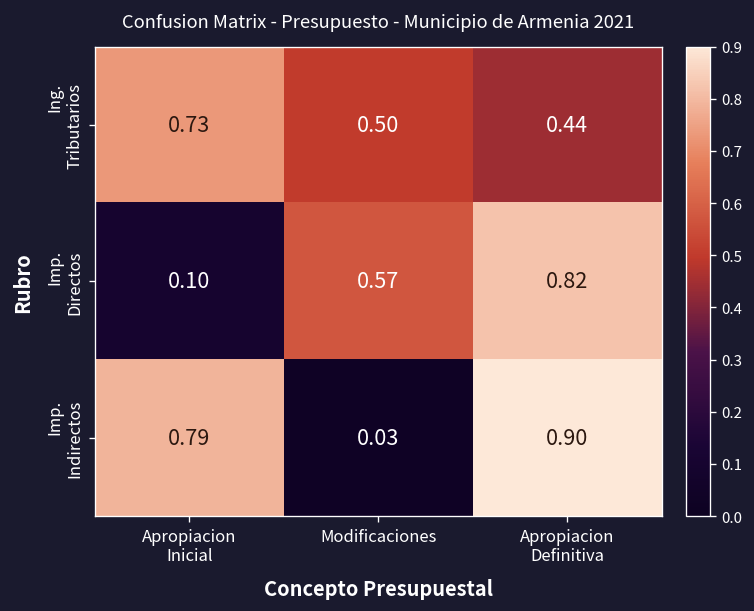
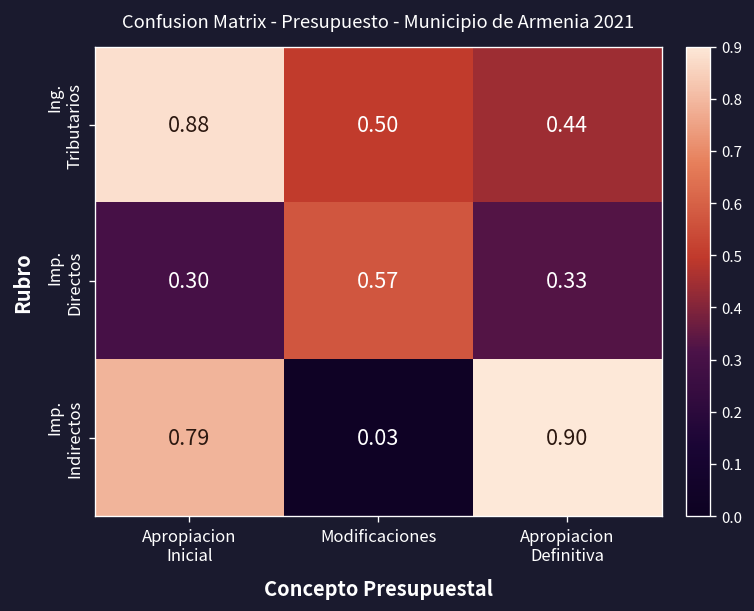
  {
    "Ing. Tributarios": {
-     "Apropiacion Inicial": 0.73,
+     "Apropiacion Inicial": 0.88,
      "Modificaciones": 0.50,
      "Apropiacion Definitiva": 0.44
    },
    "Imp. Directos": {
-     "Apropiacion Inicial": 0.10,
+     "Apropiacion Inicial": 0.30,
      "Modificaciones": 0.57,
-     "Apropiacion Definitiva": 0.82
+     "Apropiacion Definitiva": 0.33
    },
    "Imp. Indirectos": {
      "Apropiacion Inicial": 0.79,
      "Modificaciones": 0.03,
      "Apropiacion Definitiva": 0.90
    }
  }
